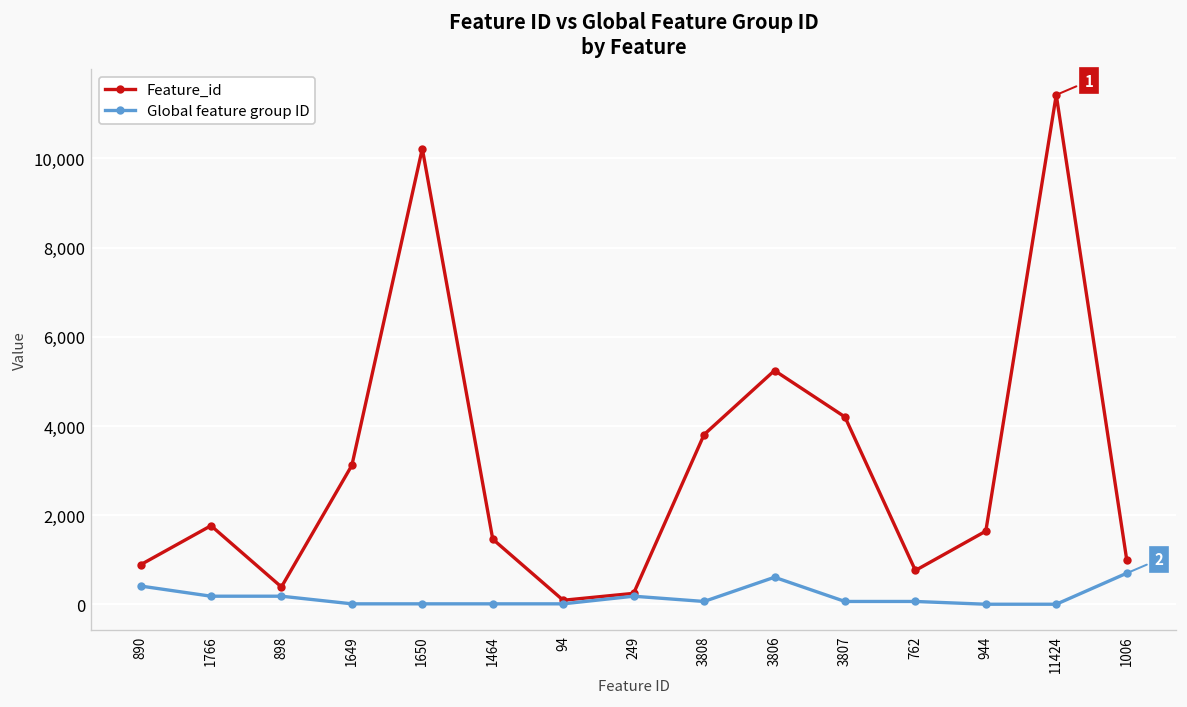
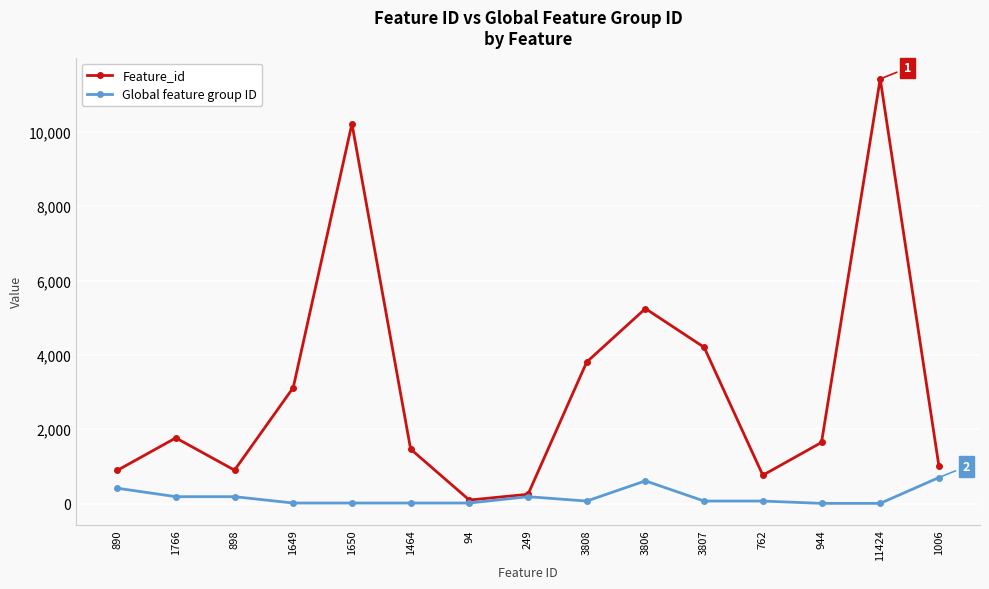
  {
    "Feature_id": {
      "890": "900",
      "1766": "1,800",
-     "898": "400",
+     "898": "900",
      "1649": "3,100",
      "1650": "10,200",
      "1464": "1,500",
      "94": "100",
      "3808": "3,800",
      "3806": "5,200",
      "3807": "4,200",
      "762": "800",
      "944": "1,600",
      "1006": "1,000"
    },
    "Global feature group ID": {
      "890": "400",
      "1766": "200",
      "898": "200",
      "1649": "0",
      "1650": "0",
      "1464": "0",
      "94": "0",
      "3808": "100",
      "3806": "600",
      "3807": "100",
      "762": "100",
      "944": "0",
      "11424": "0",
      "1006": "700"
    }
  }
